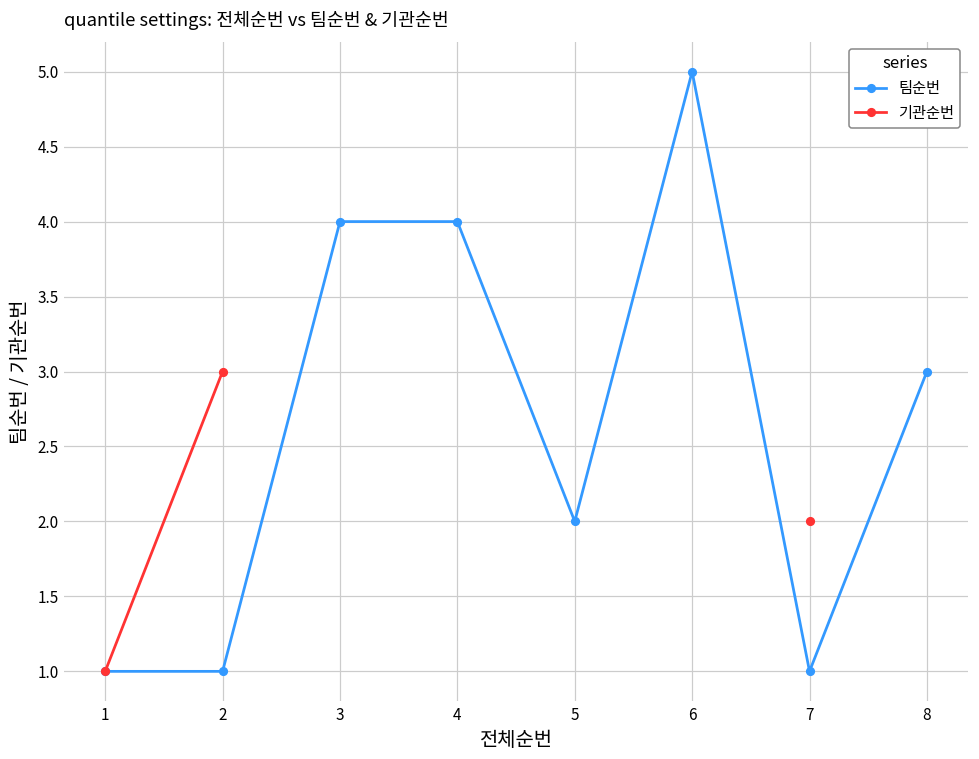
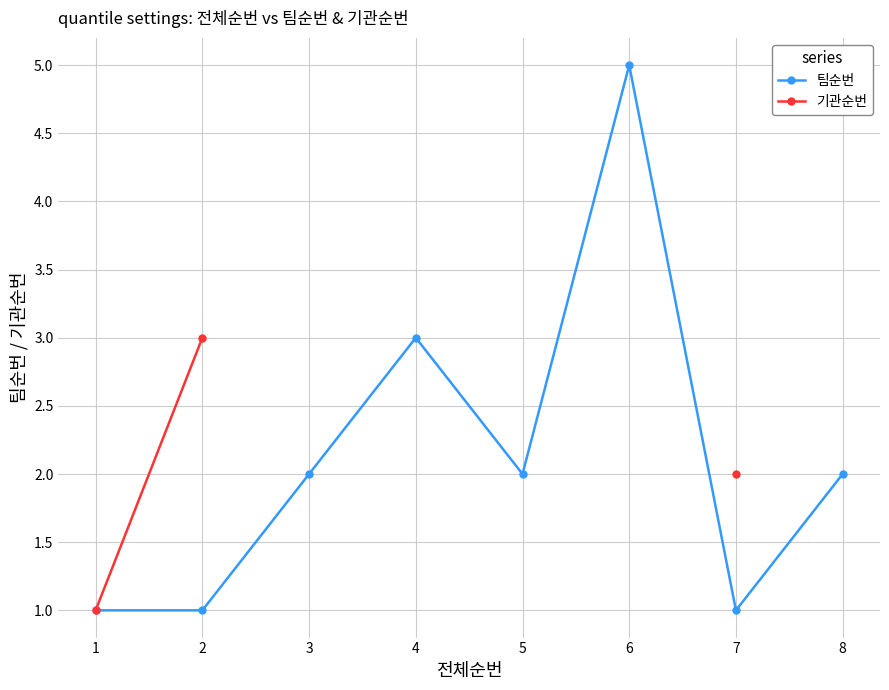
  {
    "팀순번": {
      "2": 1,
-     "3": 4,
-     "4": 4,
+     "3": 2,
+     "4": 3,
      "5": 2,
      "6": 5,
      "7": 1,
-     "8": 3
+     "8": 2
    },
    "기관순번": {
      "2": 3,
      "7": 2
    }
  }
